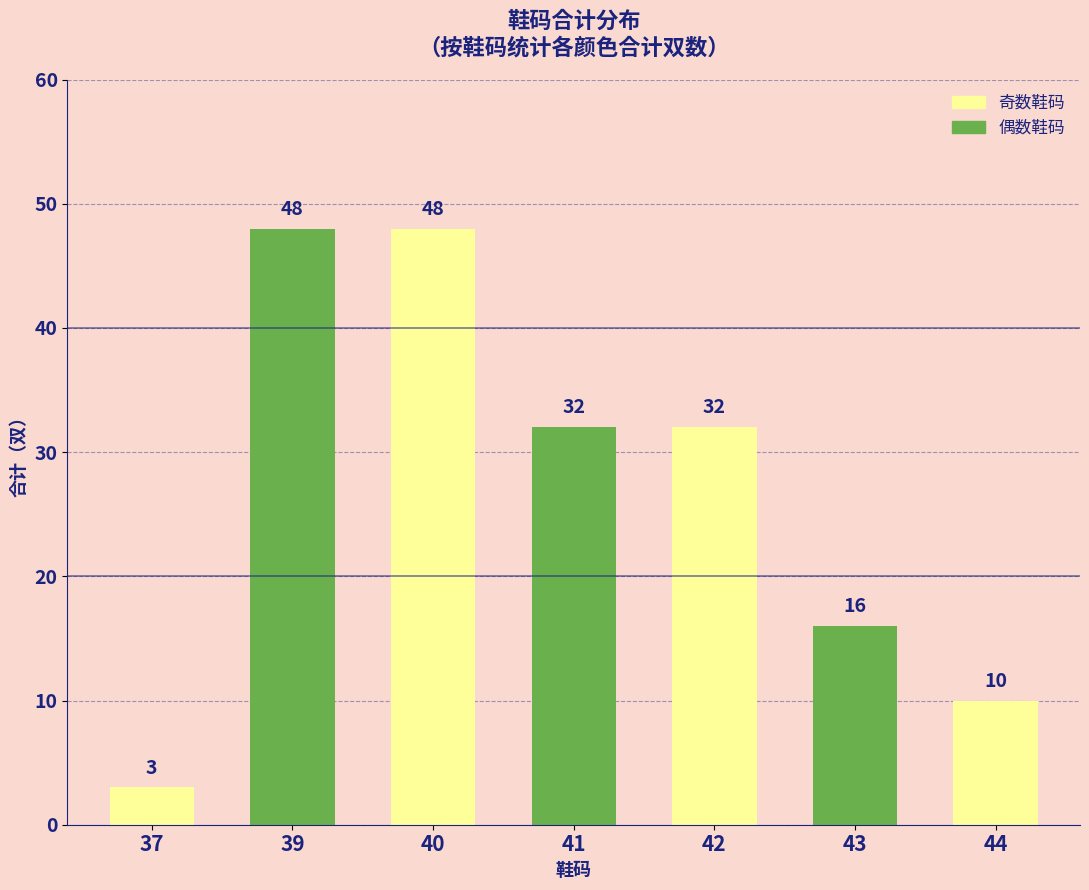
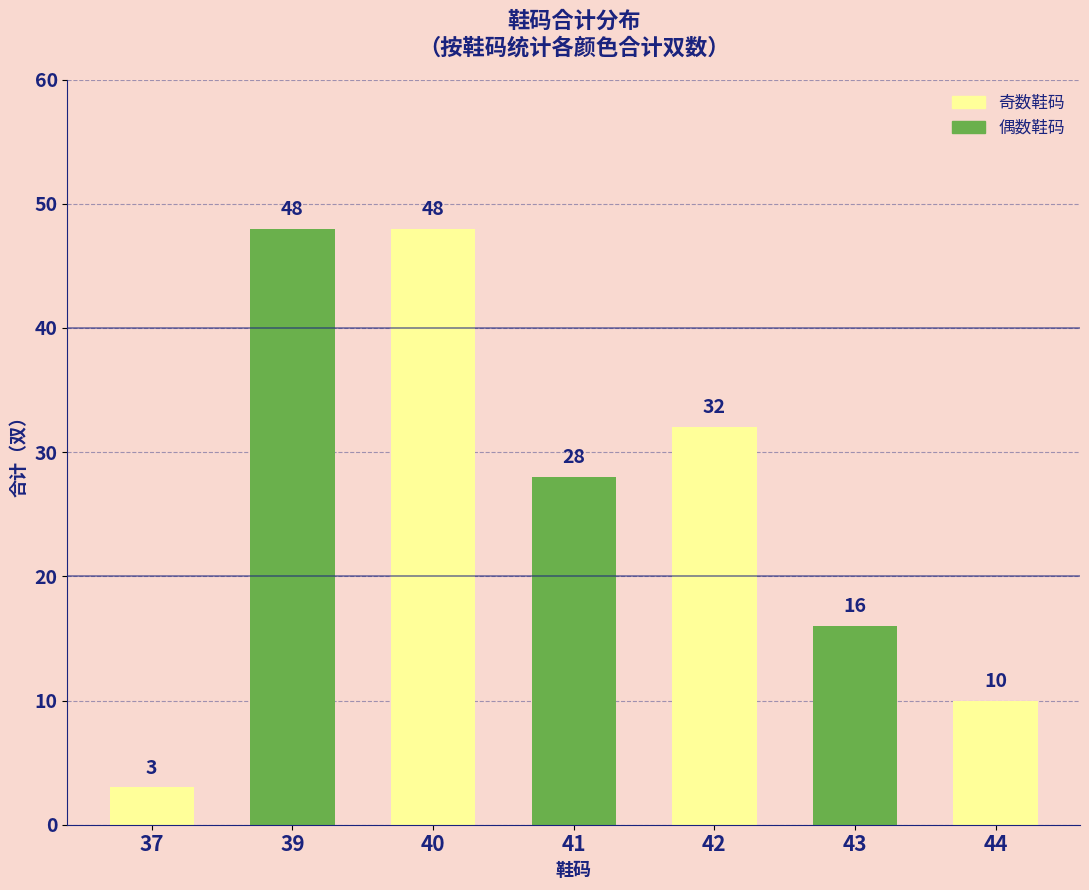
  {
    "37": 3,
    "39": 48,
    "40": 48,
-   "41": 32,
+   "41": 28,
    "42": 32,
    "43": 16,
    "44": 10
  }
